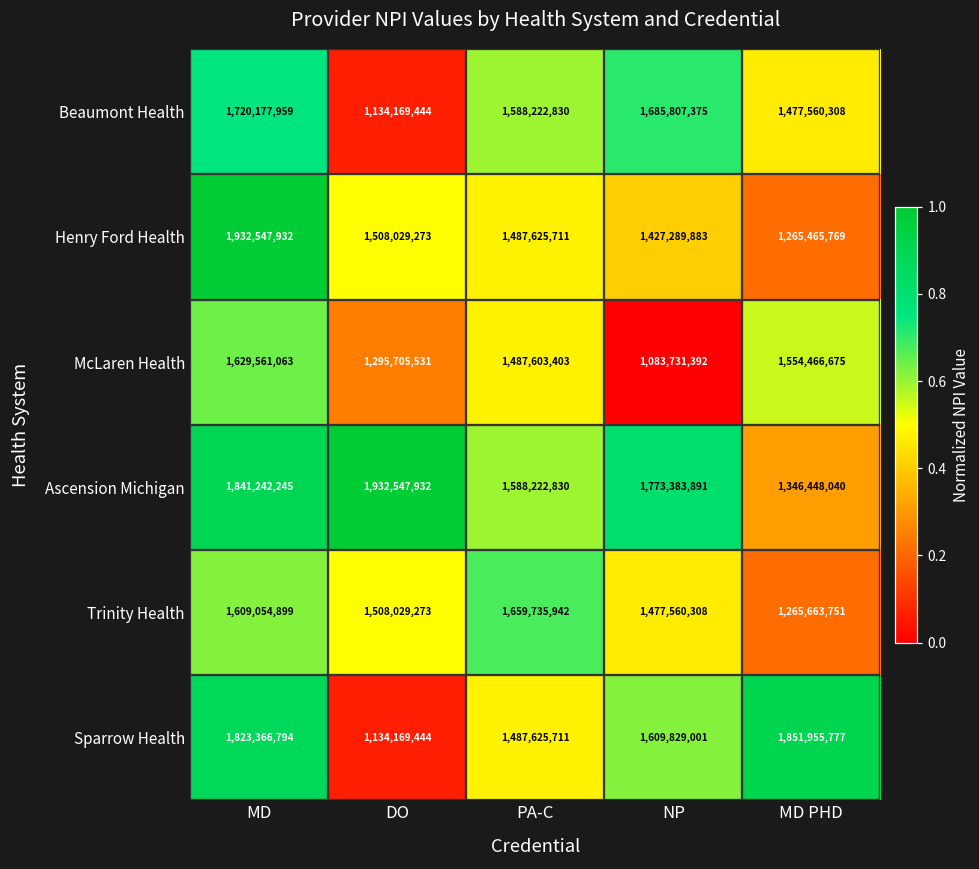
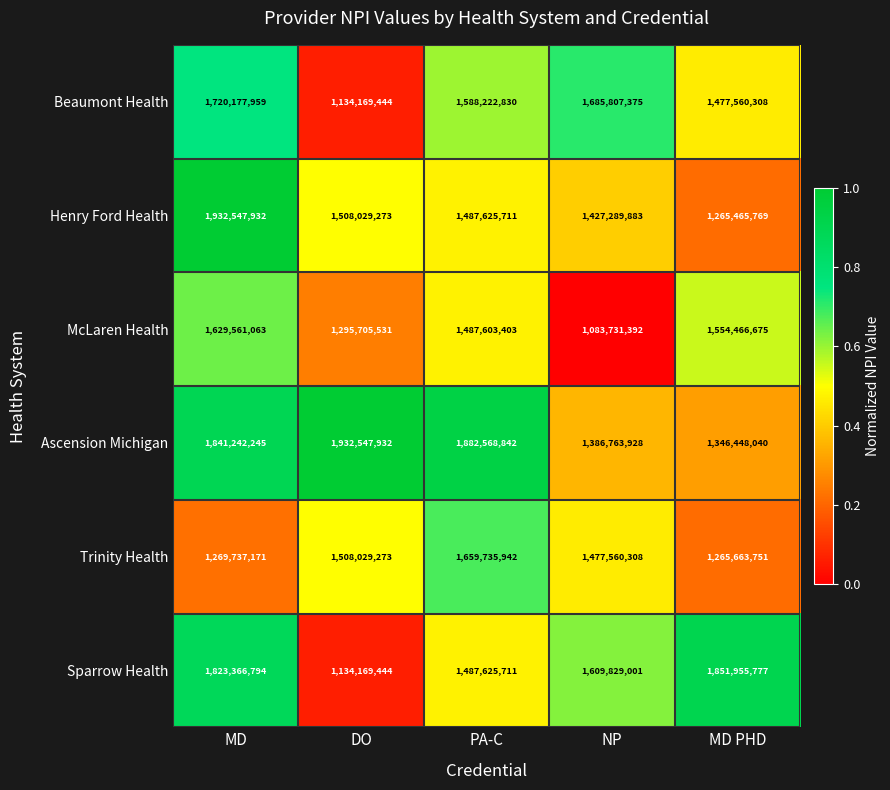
  {
    "Beaumont Health": {
      "MD": "1,720,177,959",
      "DO": "1,134,169,444",
      "PA-C": "1,588,222,830",
      "NP": "1,685,807,375",
      "MD PHD": "1,477,560,308"
    },
    "Henry Ford Health": {
      "MD": "1,932,547,932",
      "DO": "1,508,029,273",
      "PA-C": "1,487,625,711",
      "NP": "1,427,289,883",
      "MD PHD": "1,265,465,769"
    },
    "McLaren Health": {
      "MD": "1,629,561,063",
      "DO": "1,295,705,531",
      "PA-C": "1,487,603,403",
      "NP": "1,083,731,392",
      "MD PHD": "1,554,466,675"
    },
    "Ascension Michigan": {
      "MD": "1,841,242,245",
      "DO": "1,932,547,932",
-     "PA-C": "1,588,222,830",
-     "NP": "1,773,383,891",
+     "PA-C": "1,882,568,842",
+     "NP": "1,386,763,928",
      "MD PHD": "1,346,448,040"
    },
    "Trinity Health": {
-     "MD": "1,609,054,899",
+     "MD": "1,269,737,171",
      "DO": "1,508,029,273",
      "PA-C": "1,659,735,942",
      "NP": "1,477,560,308",
      "MD PHD": "1,265,663,751"
    },
    "Sparrow Health": {
      "MD": "1,823,366,794",
      "DO": "1,134,169,444",
      "PA-C": "1,487,625,711",
      "NP": "1,609,829,001",
      "MD PHD": "1,851,955,777"
    }
  }
